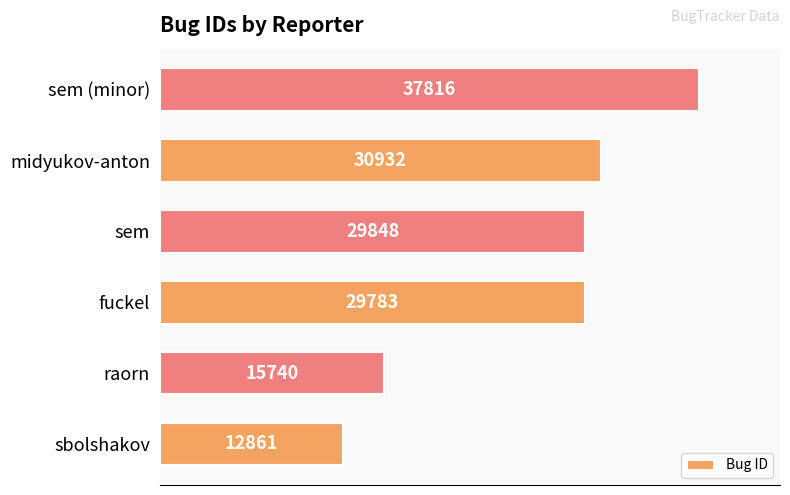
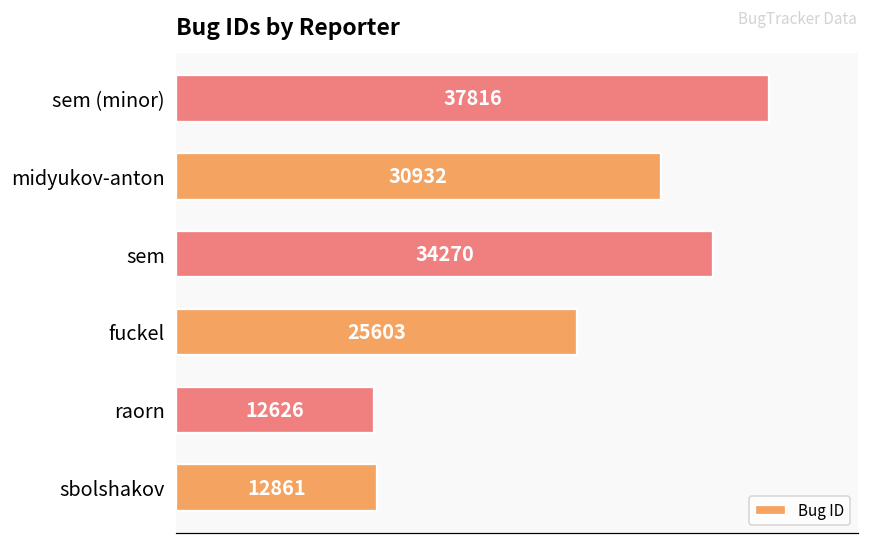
  {
    "sem (minor)": 37816,
    "midyukov-anton": 30932,
-   "sem": 29848,
-   "fuckel": 29783,
-   "raorn": 15740,
+   "sem": 34270,
+   "fuckel": 25603,
+   "raorn": 12626,
    "sbolshakov": 12861
  }
